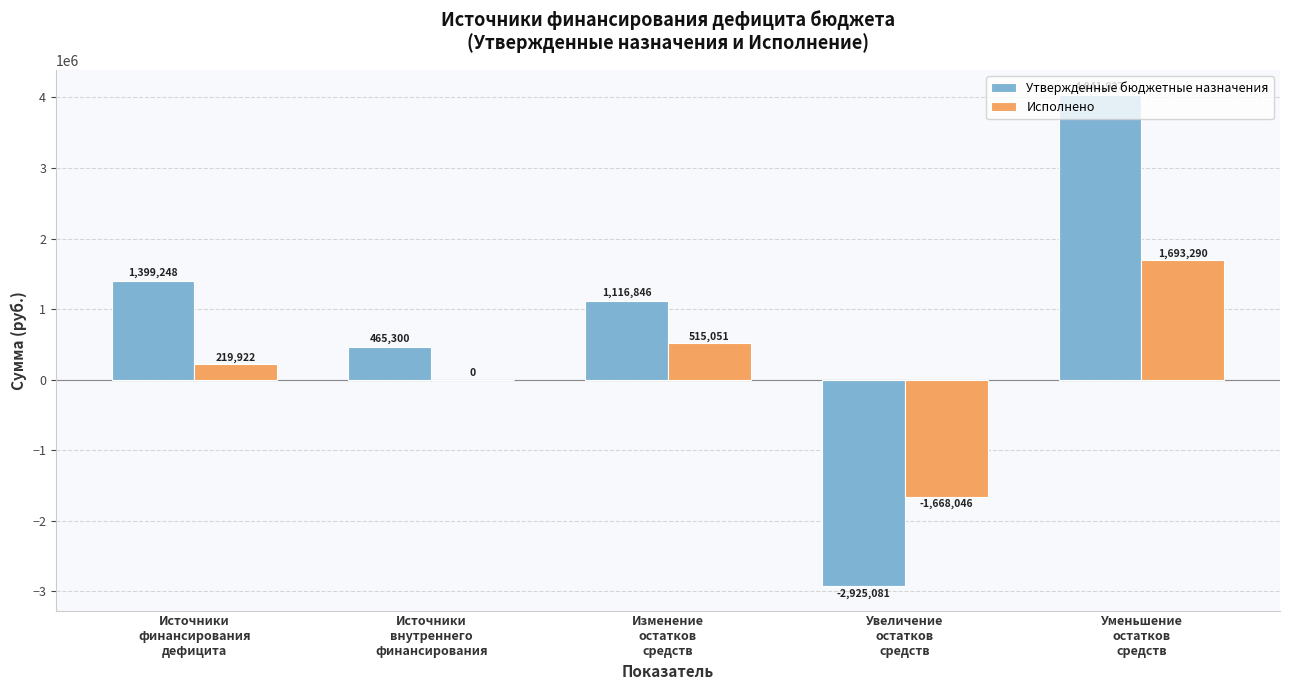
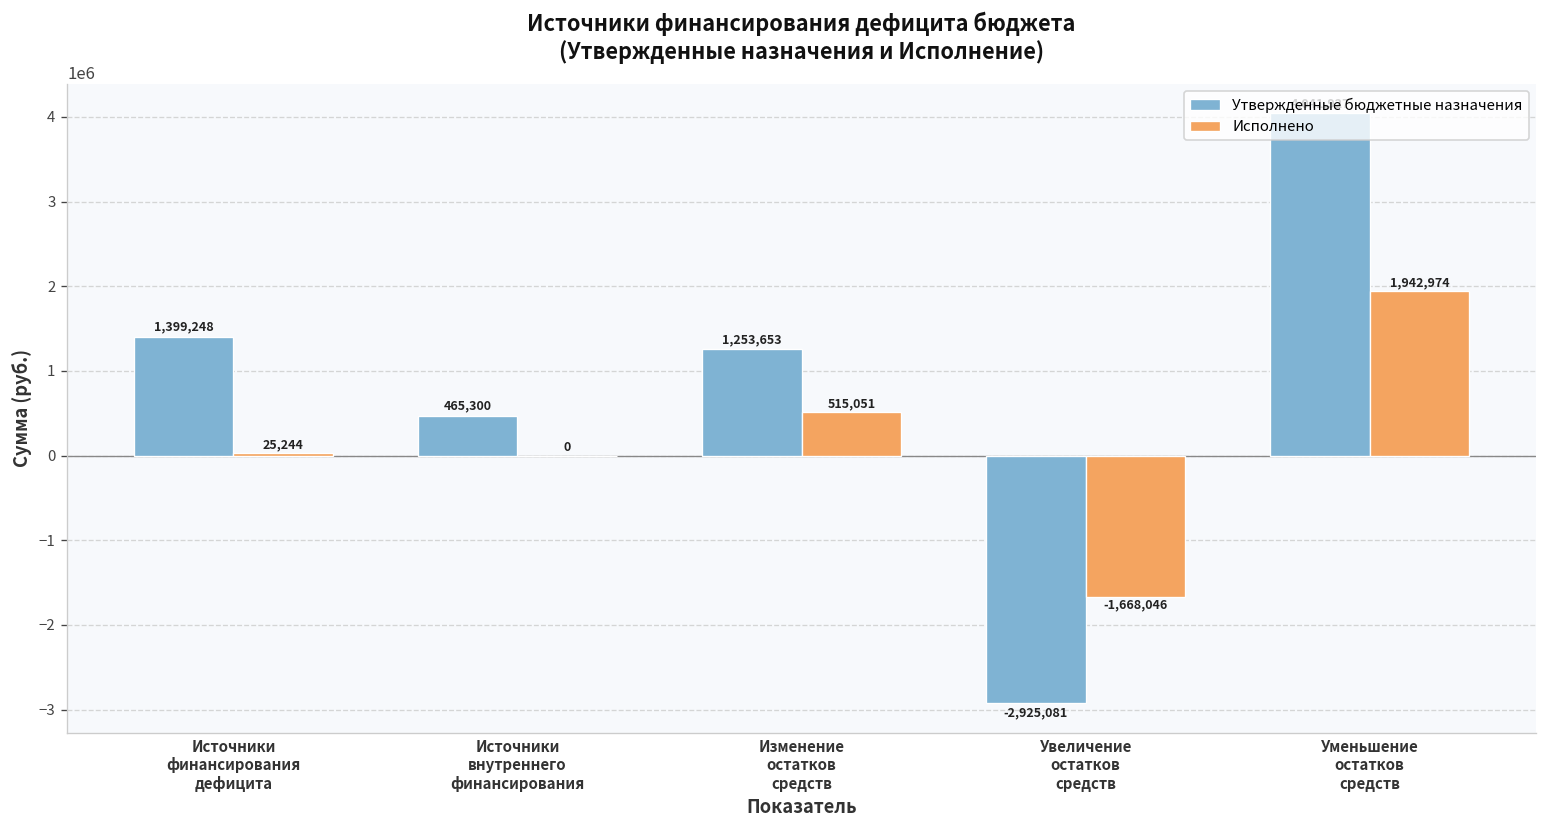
  {
    "Утвержденные бюджетные назначения": {
      "Источники финансирования дефицита": "1,399,248",
      "Источники внутреннего финансирования": "465,300",
-     "Изменение остатков средств": "1,116,846",
+     "Изменение остатков средств": "1,253,653",
      "Увеличение остатков средств": "-2,925,081"
    },
    "Исполнено": {
-     "Источники финансирования дефицита": "219,922",
+     "Источники финансирования дефицита": "25,244",
      "Источники внутреннего финансирования": "0",
      "Изменение остатков средств": "515,051",
      "Увеличение остатков средств": "-1,668,046",
-     "Уменьшение остатков средств": "1,693,290"
+     "Уменьшение остатков средств": "1,942,974"
    }
  }
